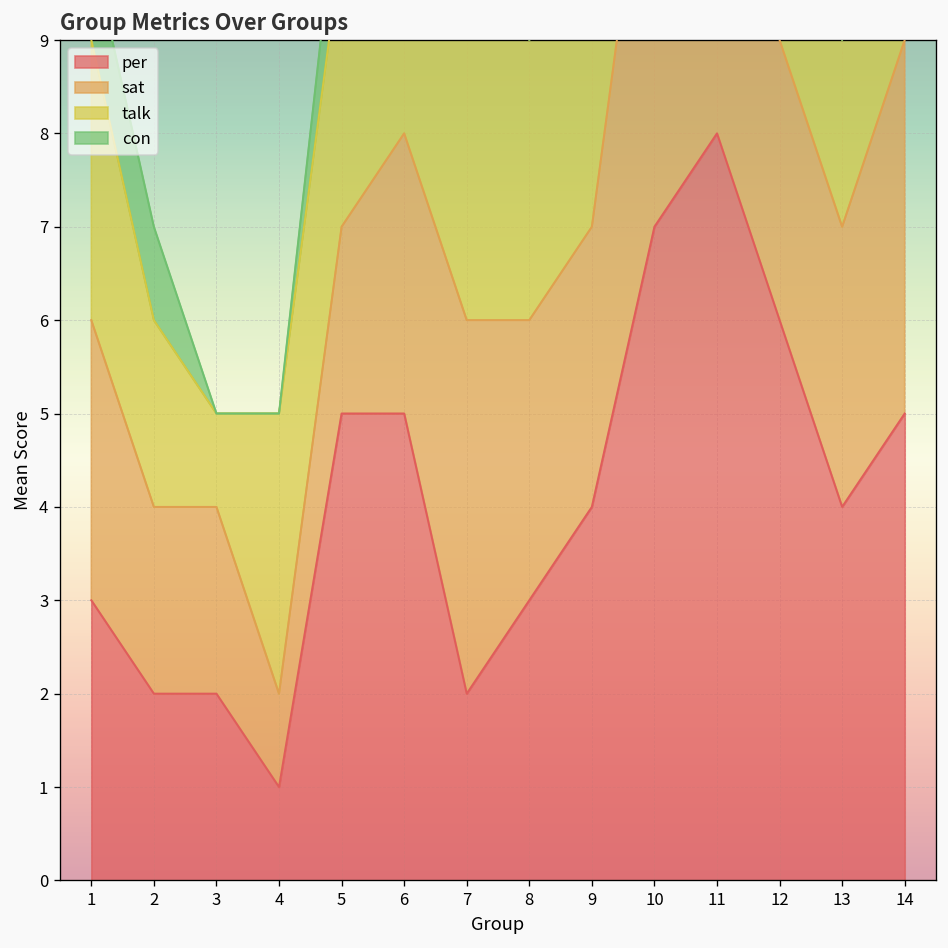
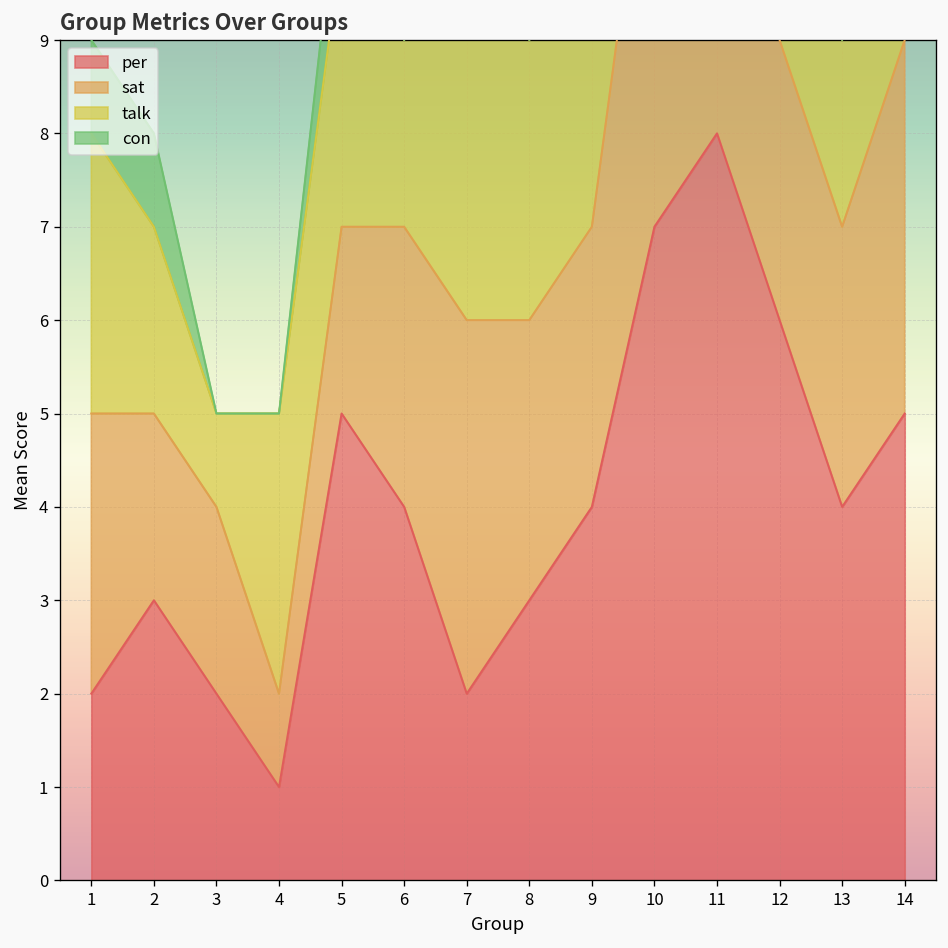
  {
    "per": {
-     "1": 3,
-     "2": 2,
+     "1": 2,
+     "2": 3,
      "3": 2,
      "4": 1,
      "5": 5,
-     "6": 5,
+     "6": 4,
      "7": 2,
      "8": 3,
      "9": 4,
      "10": 7,
      "11": 8,
      "12": 6,
      "13": 4,
      "14": 5
    }
  }
